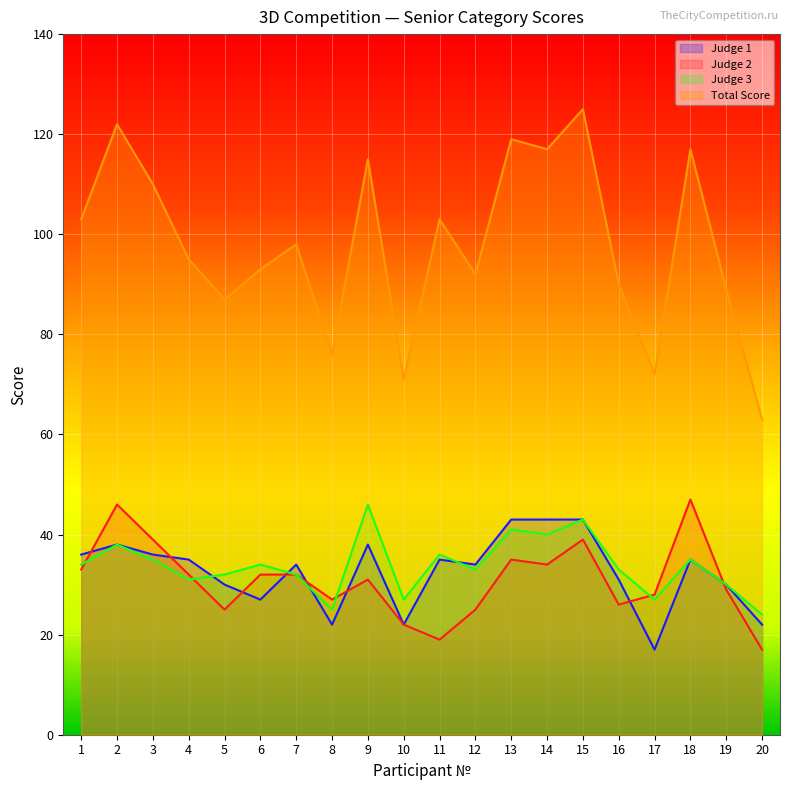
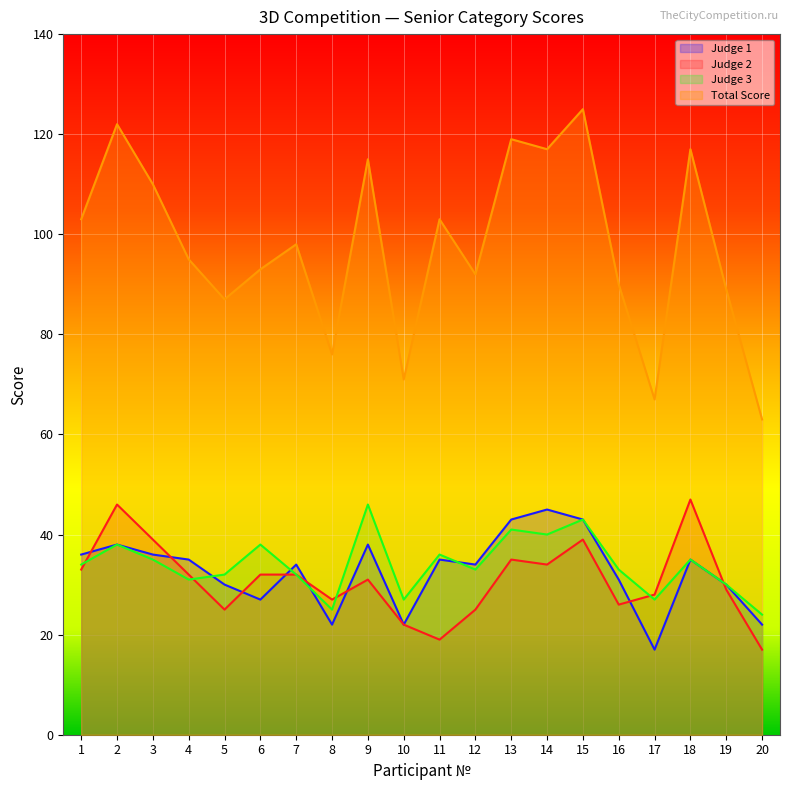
  {
    "Judge 1": {
      "1": 36,
      "3": 36,
      "4": 35,
      "5": 30,
      "6": 27,
      "7": 34,
      "8": 22,
      "9": 38,
      "11": 35,
      "12": 34,
      "13": 43,
-     "14": 43,
+     "14": 45,
      "16": 31,
      "17": 17,
      "20": 22
    },
    "Judge 2": {
      "1": 33,
      "2": 46,
      "3": 39,
      "4": 32,
      "5": 25,
      "6": 32,
      "8": 27,
      "9": 31,
      "11": 19,
      "12": 25,
      "13": 35,
      "14": 34,
      "15": 39,
      "16": 26,
      "17": 28,
      "18": 47,
      "19": 29,
      "20": 17
    },
    "Judge 3": {
      "1": 34,
      "3": 35,
      "4": 31,
      "5": 32,
-     "6": 34,
+     "6": 38,
      "8": 25,
      "9": 46,
      "10": 27,
      "11": 36,
      "12": 33,
      "13": 41,
      "14": 40,
      "16": 33,
      "17": 27,
      "20": 24
    },
    "Total Score": {
      "1": 103,
      "2": 122,
      "3": 110,
      "4": 95,
      "5": 87,
      "6": 93,
      "7": 98,
      "8": 76,
      "9": 115,
      "10": 71,
      "11": 103,
      "12": 92,
      "13": 119,
      "14": 117,
      "15": 125,
      "16": 90,
-     "17": 72,
+     "17": 67,
      "18": 117,
      "19": 89,
      "20": 63
    }
  }
